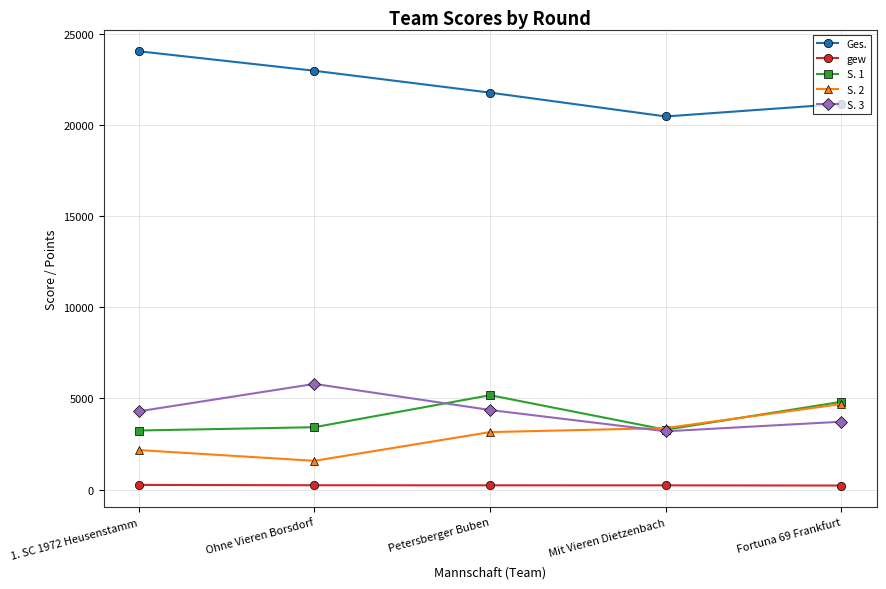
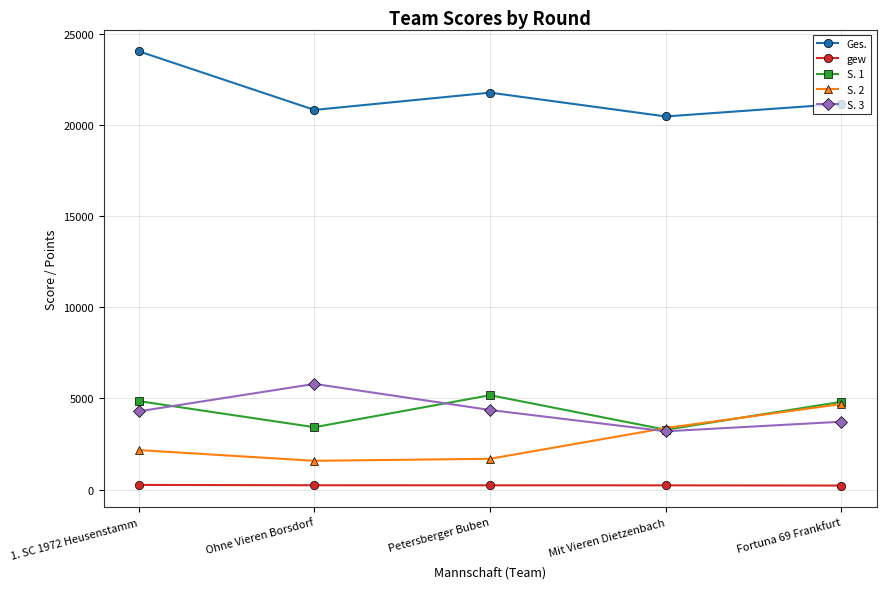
  {
    "Ges.": {
      "1. SC 1972 Heusenstamm": 24000,
-     "Ohne Vieren Borsdorf": 23000,
+     "Ohne Vieren Borsdorf": 20800,
      "Petersberger Buben": 21800,
      "Mit Vieren Dietzenbach": 20500
    },
    "gew": {
      "1. SC 1972 Heusenstamm": 300,
      "Ohne Vieren Borsdorf": 200,
      "Petersberger Buben": 200,
      "Mit Vieren Dietzenbach": 200,
      "Fortuna 69 Frankfurt": 200
    },
    "S. 1": {
-     "1. SC 1972 Heusenstamm": 3200,
+     "1. SC 1972 Heusenstamm": 4900,
      "Ohne Vieren Borsdorf": 3400,
      "Petersberger Buben": 5200
    },
    "S. 2": {
      "1. SC 1972 Heusenstamm": 2200,
      "Ohne Vieren Borsdorf": 1600,
-     "Petersberger Buben": 3200
+     "Petersberger Buben": 1700
    },
    "S. 3": {
      "1. SC 1972 Heusenstamm": 4300,
      "Ohne Vieren Borsdorf": 5800,
      "Petersberger Buben": 4400,
      "Fortuna 69 Frankfurt": 3700
    }
  }
